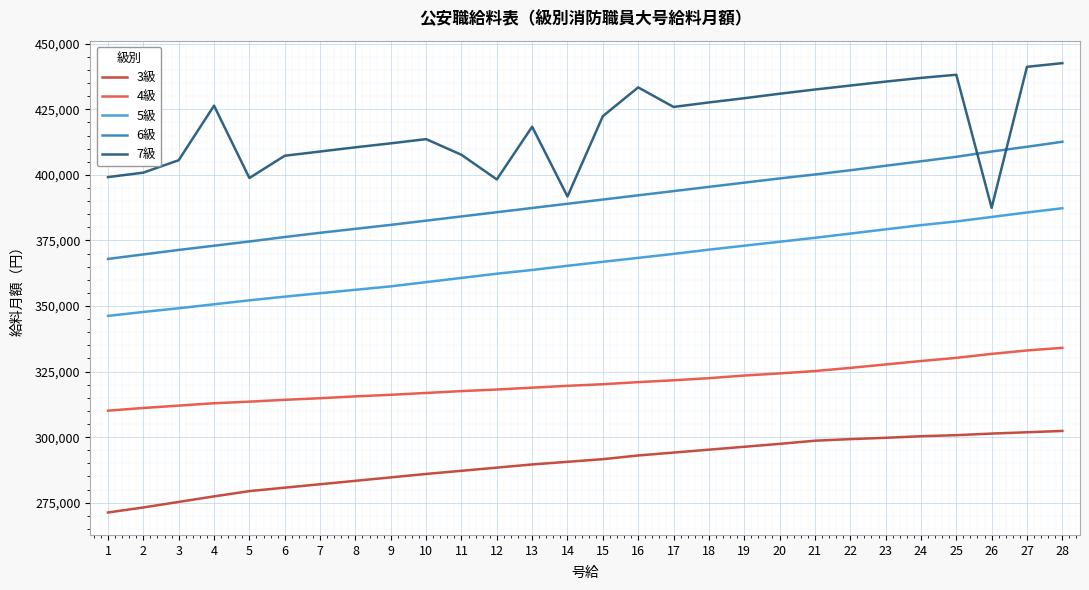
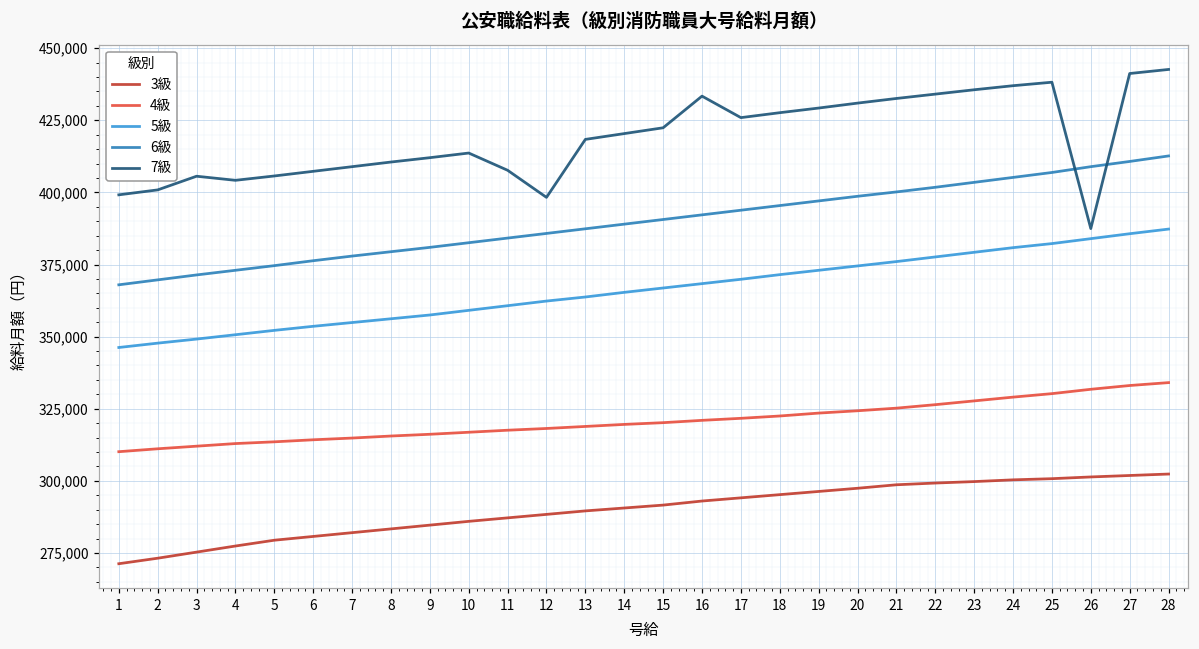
  {
    "7級": {
      "1": "399,000",
      "2": "401,000",
      "3": "406,000",
-     "4": "426,000",
-     "5": "399,000",
+     "4": "404,000",
+     "5": "406,000",
      "6": "407,000",
      "7": "409,000",
      "8": "411,000",
      "9": "412,000",
      "10": "414,000",
      "11": "408,000",
      "12": "398,000",
      "13": "418,000",
-     "14": "392,000",
+     "14": "420,000",
      "15": "422,000",
      "16": "433,000",
      "17": "426,000",
      "18": "428,000",
      "19": "429,000",
      "20": "431,000",
      "21": "433,000",
      "22": "434,000",
      "23": "436,000",
      "24": "437,000",
      "25": "438,000",
      "26": "387,000",
      "27": "441,000",
      "28": "443,000"
    }
  }
